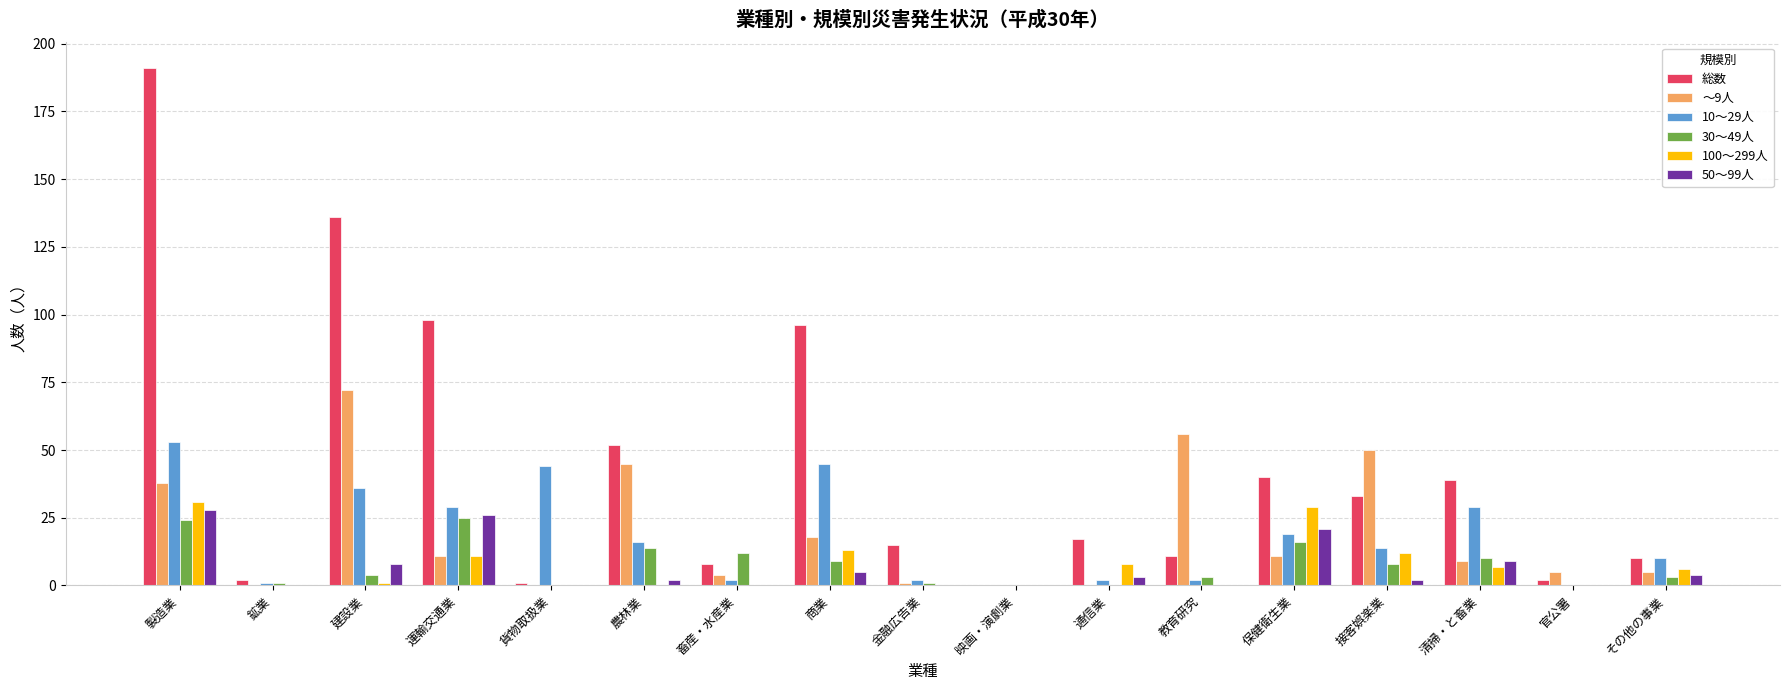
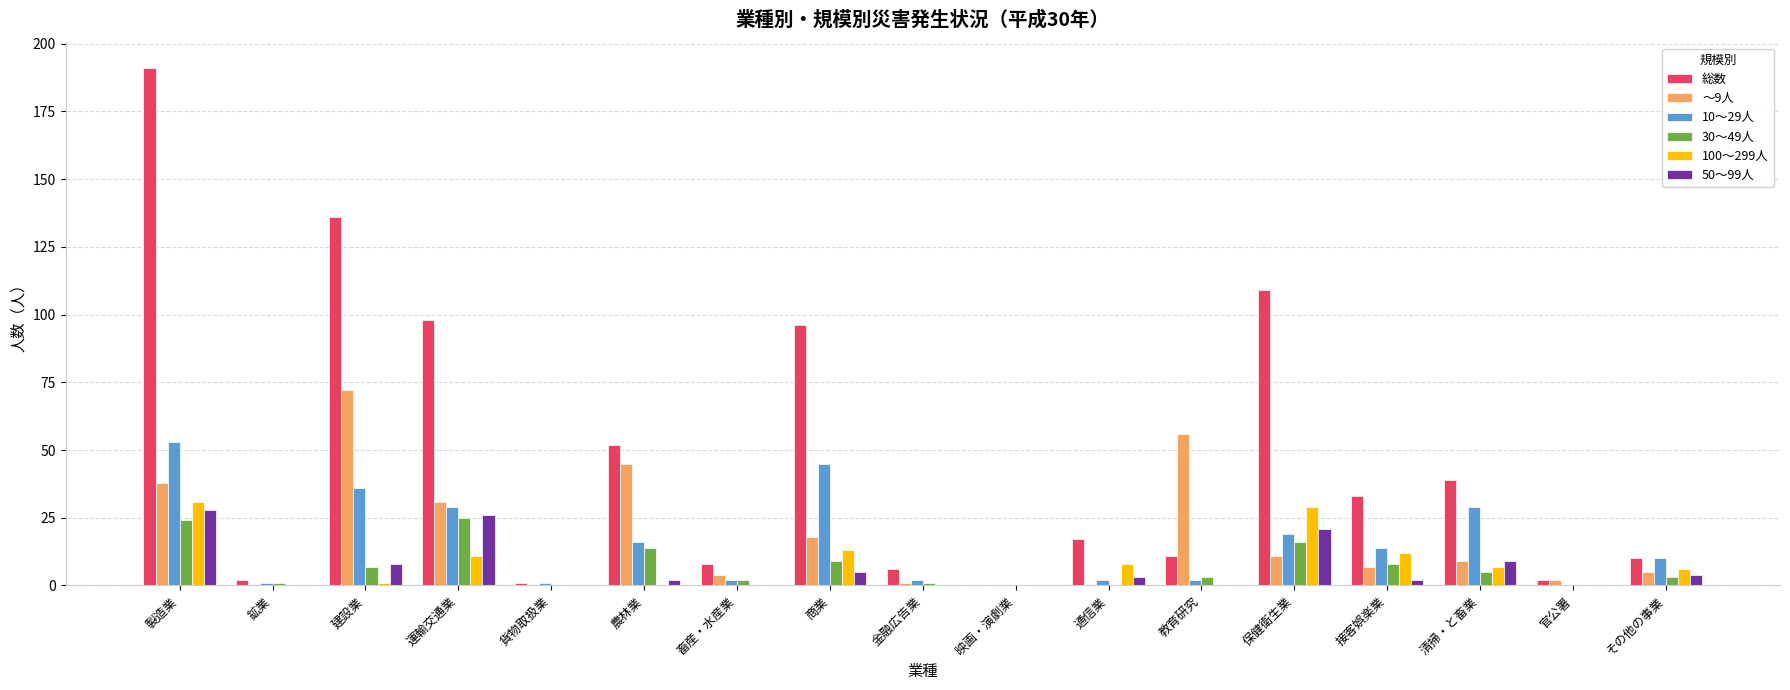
  {
    "総数": {
      "製造業": 191,
      "鉱業": 2,
      "建設業": 136,
      "運輸交通業": 98,
      "貨物取扱業": 1,
      "農林業": 52,
      "畜産・水産業": 8,
      "商業": 96,
-     "金融広告業": 15,
+     "金融広告業": 6,
      "映画・演劇業": 0,
      "通信業": 17,
      "教育研究": 11,
-     "保健衛生業": 40,
+     "保健衛生業": 109,
      "接客娯楽業": 33,
      "清掃・と畜業": 39,
      "官公署": 2,
      "その他の事業": 10
    },
    "～9人": {
      "製造業": 38,
      "鉱業": 0,
      "建設業": 72,
-     "運輸交通業": 11,
+     "運輸交通業": 31,
      "貨物取扱業": 0,
      "農林業": 45,
      "畜産・水産業": 4,
      "商業": 18,
      "金融広告業": 1,
      "映画・演劇業": 0,
      "通信業": 0,
      "教育研究": 56,
      "保健衛生業": 11,
-     "接客娯楽業": 50,
+     "接客娯楽業": 7,
      "清掃・と畜業": 9,
-     "官公署": 5,
+     "官公署": 2,
      "その他の事業": 5
    },
    "10～29人": {
      "製造業": 53,
      "鉱業": 1,
      "建設業": 36,
      "運輸交通業": 29,
-     "貨物取扱業": 44,
+     "貨物取扱業": 1,
      "農林業": 16,
      "畜産・水産業": 2,
      "商業": 45,
      "金融広告業": 2,
      "映画・演劇業": 0,
      "通信業": 2,
      "教育研究": 2,
      "保健衛生業": 19,
      "接客娯楽業": 14,
      "清掃・と畜業": 29,
      "官公署": 0,
      "その他の事業": 10
    },
    "30～49人": {
      "製造業": 24,
      "鉱業": 1,
-     "建設業": 4,
+     "建設業": 7,
      "運輸交通業": 25,
      "貨物取扱業": 0,
      "農林業": 14,
-     "畜産・水産業": 12,
+     "畜産・水産業": 2,
      "商業": 9,
      "金融広告業": 1,
      "映画・演劇業": 0,
      "通信業": 0,
      "教育研究": 3,
      "保健衛生業": 16,
      "接客娯楽業": 8,
-     "清掃・と畜業": 10,
+     "清掃・と畜業": 5,
      "官公署": 0,
      "その他の事業": 3
    },
    "100～299人": {
      "製造業": 31,
      "鉱業": 0,
      "建設業": 1,
      "運輸交通業": 11,
      "貨物取扱業": 0,
      "農林業": 0,
      "畜産・水産業": 0,
      "商業": 13,
      "金融広告業": 0,
      "映画・演劇業": 0,
      "通信業": 8,
      "教育研究": 0,
      "保健衛生業": 29,
      "接客娯楽業": 12,
      "清掃・と畜業": 7,
      "官公署": 0,
      "その他の事業": 6
    },
    "50～99人": {
      "製造業": 28,
      "鉱業": 0,
      "建設業": 8,
      "運輸交通業": 26,
      "貨物取扱業": 0,
      "農林業": 2,
      "畜産・水産業": 0,
      "商業": 5,
      "金融広告業": 0,
      "映画・演劇業": 0,
      "通信業": 3,
      "教育研究": 0,
      "保健衛生業": 21,
      "接客娯楽業": 2,
      "清掃・と畜業": 9,
      "官公署": 0,
      "その他の事業": 4
    }
  }
